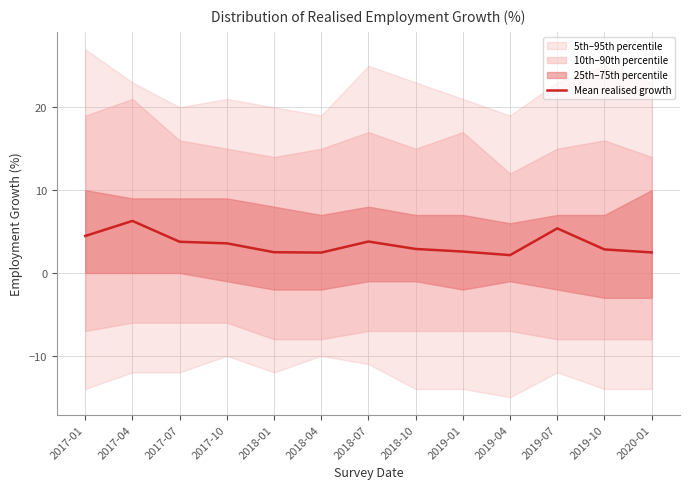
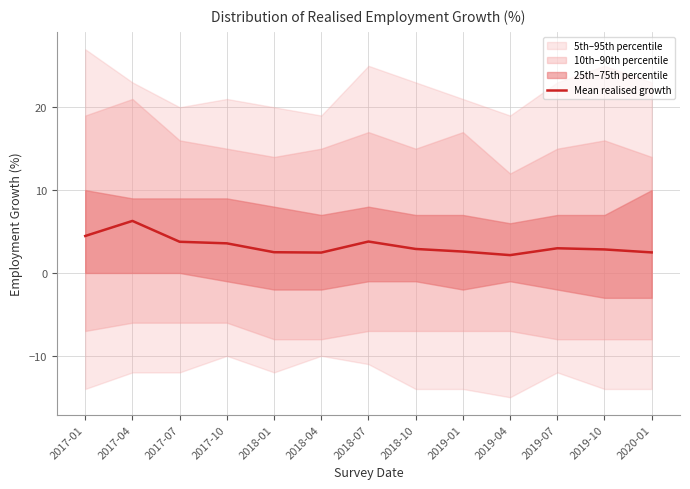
  {
    "Mean realised growth": {
      "2017-01": 4,
      "2017-04": 6,
      "2017-07": 4,
      "2017-10": 4,
      "2018-01": 3,
      "2018-04": 2,
      "2018-07": 4,
      "2018-10": 3,
      "2019-01": 3,
      "2019-04": 2,
-     "2019-07": 5,
+     "2019-07": 3,
      "2019-10": 3,
      "2020-01": 2
    }
  }
